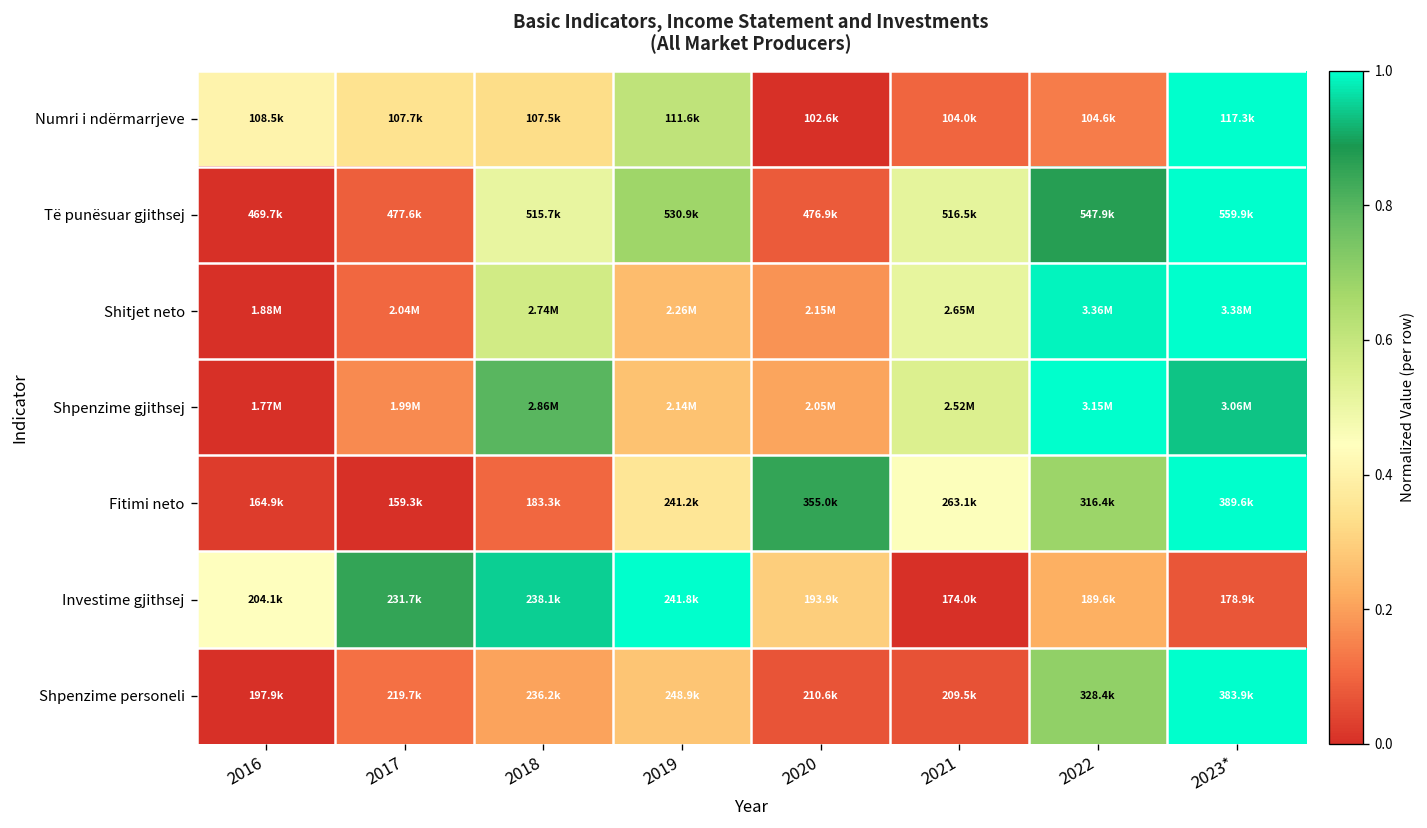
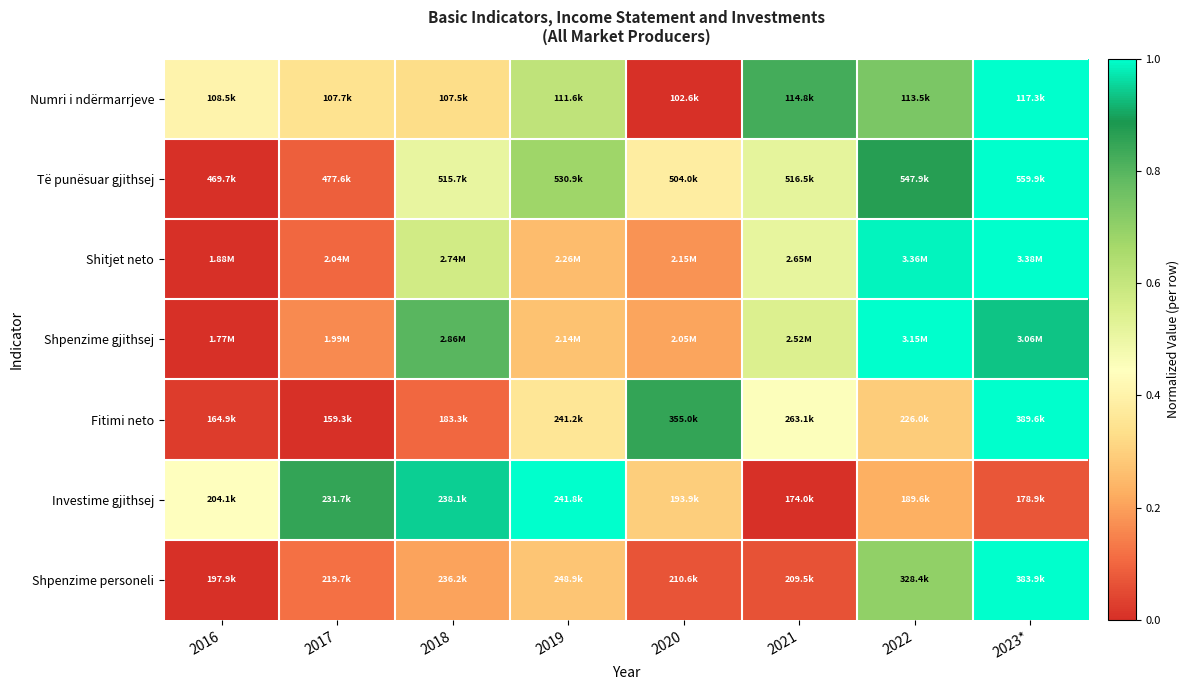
  {
    "Numri i ndërmarrjeve": {
      "2016": "108.5k",
      "2017": "107.7k",
      "2018": "107.5k",
      "2019": "111.6k",
      "2020": "102.6k",
-     "2021": "104.0k",
-     "2022": "104.6k",
+     "2021": "114.8k",
+     "2022": "113.5k",
      "2023*": "117.3k"
    },
    "Të punësuar gjithsej": {
      "2016": "469.7k",
      "2017": "477.6k",
      "2018": "515.7k",
      "2019": "530.9k",
-     "2020": "476.9k",
+     "2020": "504.0k",
      "2021": "516.5k",
      "2022": "547.9k",
      "2023*": "559.9k"
    },
    "Shitjet neto": {
      "2016": "1.88M",
      "2017": "2.04M",
      "2018": "2.74M",
      "2019": "2.26M",
      "2020": "2.15M",
      "2021": "2.65M",
      "2022": "3.36M",
      "2023*": "3.38M"
    },
    "Shpenzime gjithsej": {
      "2016": "1.77M",
      "2017": "1.99M",
      "2018": "2.86M",
      "2019": "2.14M",
      "2020": "2.05M",
      "2021": "2.52M",
      "2022": "3.15M",
      "2023*": "3.06M"
    },
    "Fitimi neto": {
      "2016": "164.9k",
      "2017": "159.3k",
      "2018": "183.3k",
      "2019": "241.2k",
      "2020": "355.0k",
      "2021": "263.1k",
-     "2022": "316.4k",
+     "2022": "226.0k",
      "2023*": "389.6k"
    },
    "Investime gjithsej": {
      "2016": "204.1k",
      "2017": "231.7k",
      "2018": "238.1k",
      "2019": "241.8k",
      "2020": "193.9k",
      "2021": "174.0k",
      "2022": "189.6k",
      "2023*": "178.9k"
    },
    "Shpenzime personeli": {
      "2016": "197.9k",
      "2017": "219.7k",
      "2018": "236.2k",
      "2019": "248.9k",
      "2020": "210.6k",
      "2021": "209.5k",
      "2022": "328.4k",
      "2023*": "383.9k"
    }
  }
